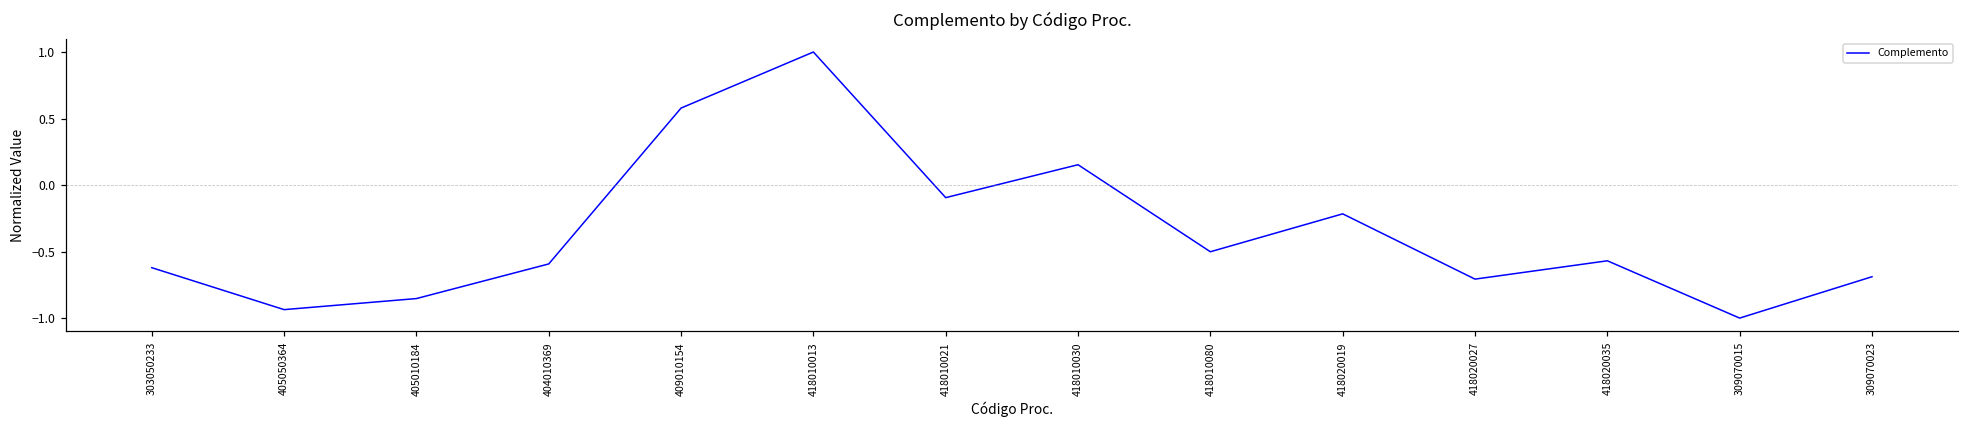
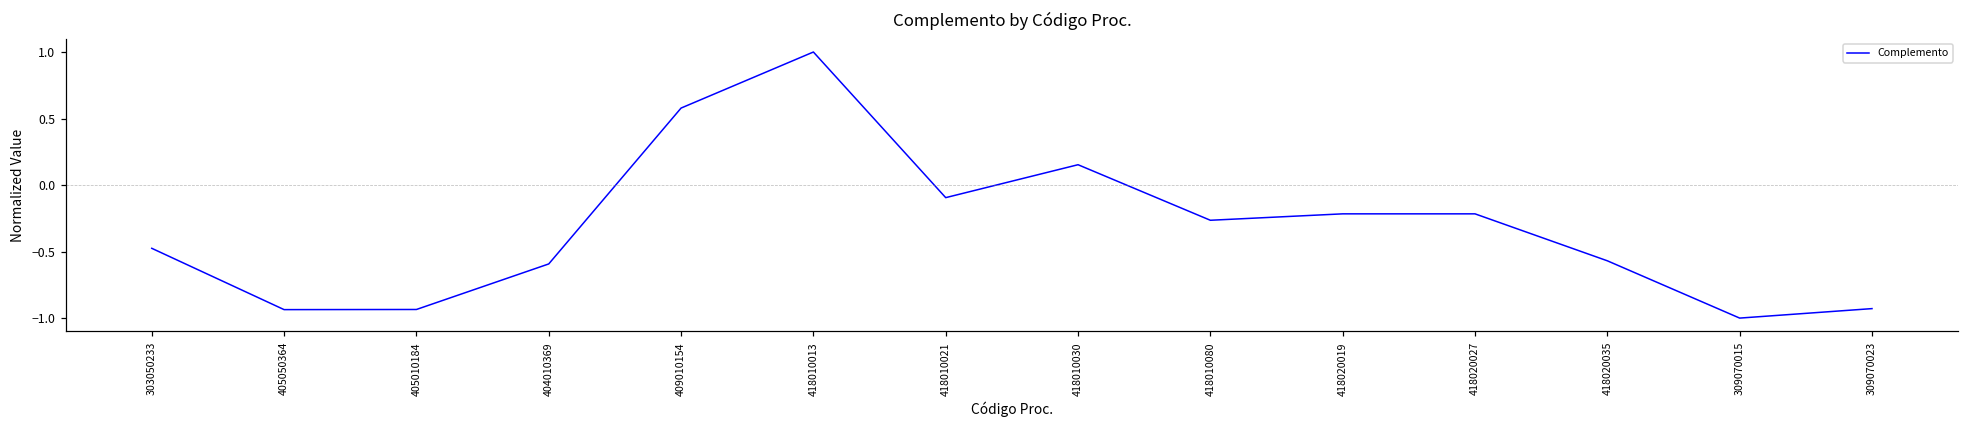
  {
-   "303050233": -0.62,
+   "303050233": -0.48,
    "405050364": -0.94,
-   "405010184": -0.85,
+   "405010184": -0.94,
    "404010369": -0.59,
    "409010154": 0.58,
    "418010013": 1.00,
    "418010021": -0.09,
    "418010030": 0.15,
-   "418010080": -0.50,
+   "418010080": -0.26,
    "418020019": -0.22,
-   "418020027": -0.71,
+   "418020027": -0.22,
    "418020035": -0.57,
    "309070015": -1.00,
-   "309070023": -0.69
+   "309070023": -0.93
  }
